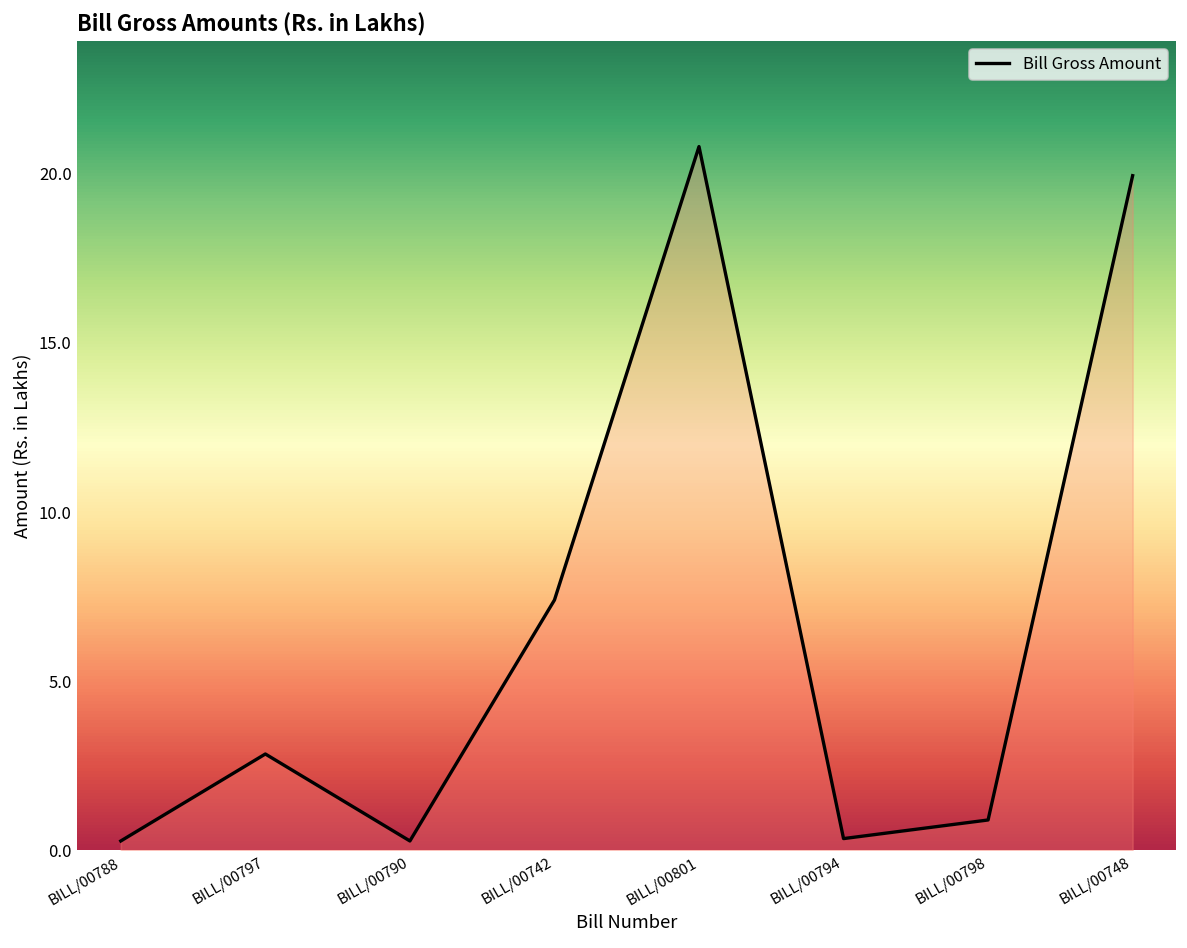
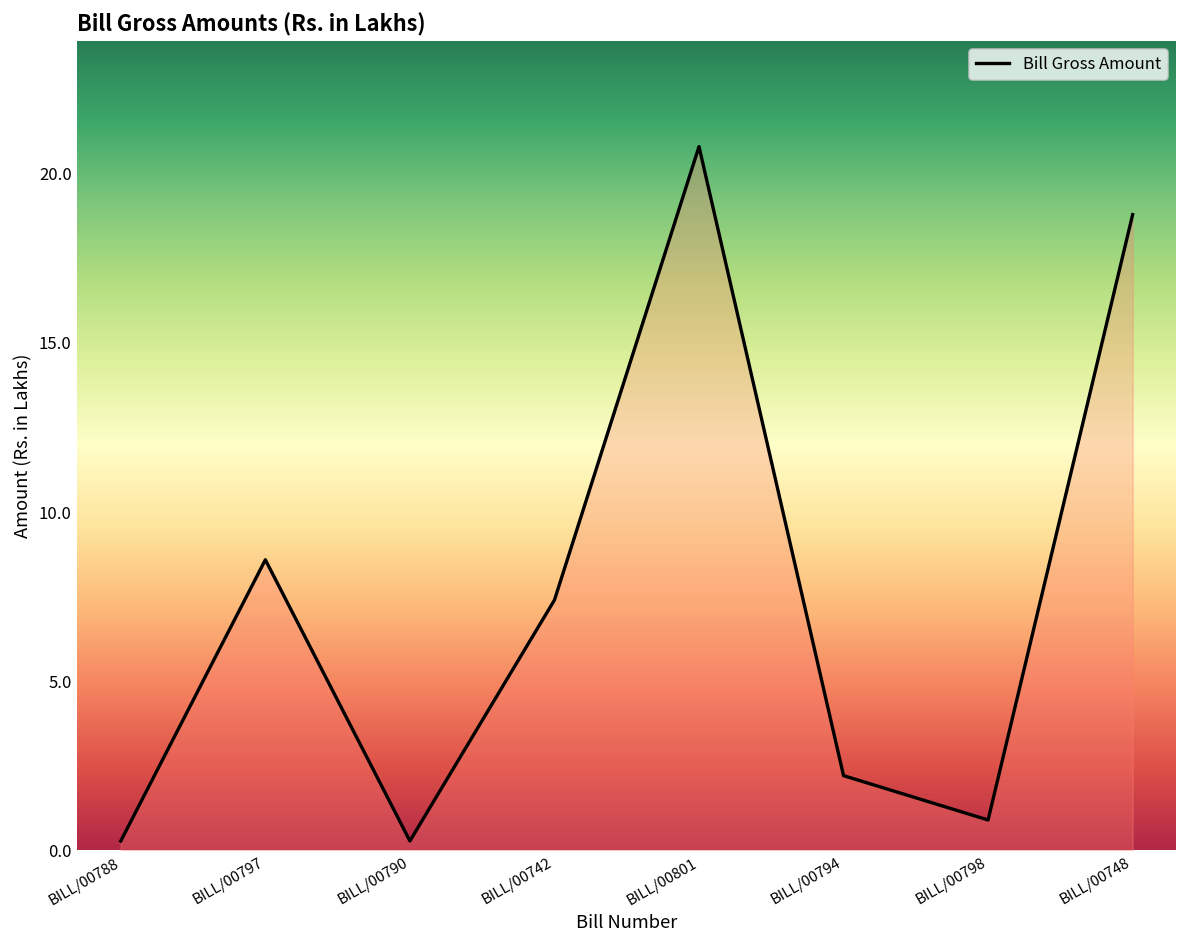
  {
    "BILL/00788": 0.3,
-   "BILL/00797": 2.9,
+   "BILL/00797": 8.6,
    "BILL/00790": 0.3,
    "BILL/00742": 7.4,
    "BILL/00801": 20.8,
-   "BILL/00794": 0.4,
+   "BILL/00794": 2.2,
    "BILL/00798": 0.9,
-   "BILL/00748": 19.9
+   "BILL/00748": 18.8
  }
